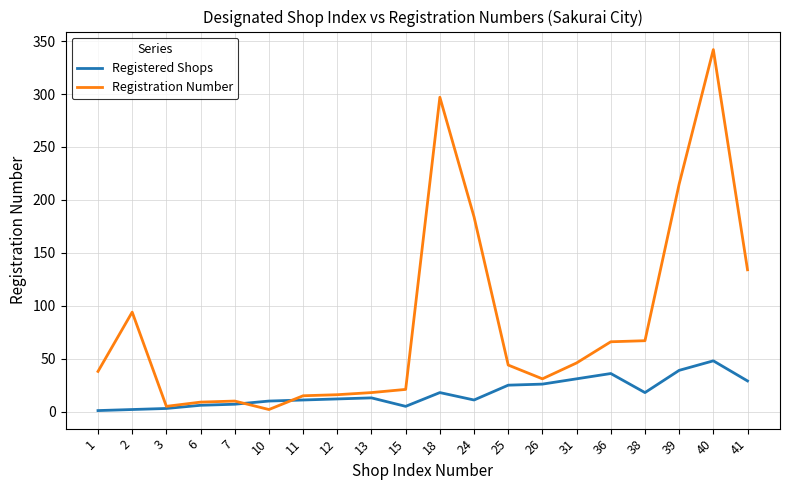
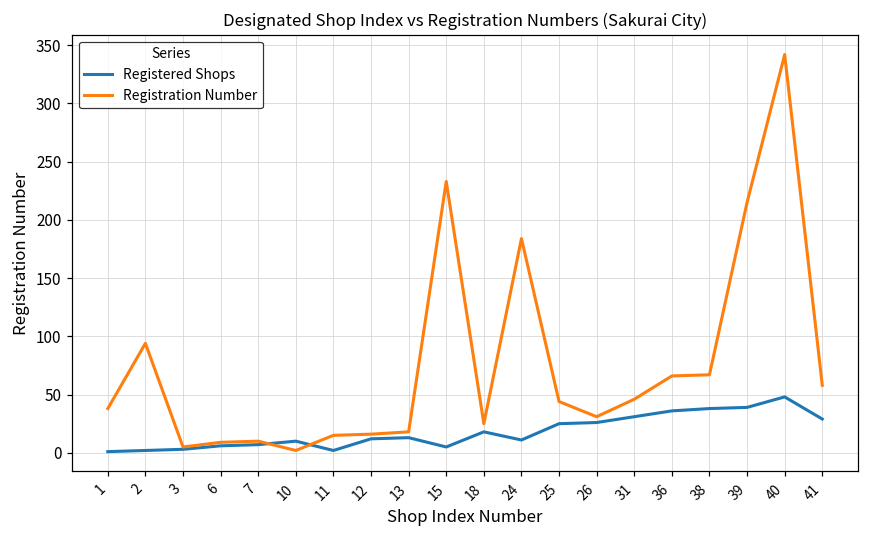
  {
    "Registered Shops": {
      "1": 1,
      "2": 2,
      "6": 6,
      "7": 7,
      "10": 10,
-     "11": 11,
+     "11": 2,
      "12": 12,
      "13": 13,
      "15": 5,
      "18": 18,
      "24": 11,
      "25": 25,
      "26": 26,
      "31": 31,
      "36": 36,
-     "38": 18,
+     "38": 38,
      "39": 39,
      "40": 48,
      "41": 29
    },
    "Registration Number": {
      "1": 38,
      "2": 94,
      "6": 9,
      "7": 10,
      "10": 2,
      "11": 15,
      "12": 16,
      "13": 18,
-     "15": 21,
-     "18": 297,
+     "15": 233,
+     "18": 25,
      "24": 184,
      "25": 44,
      "26": 31,
      "31": 46,
      "36": 66,
      "38": 67,
      "39": 215,
      "40": 342,
-     "41": 134
+     "41": 58
    }
  }
